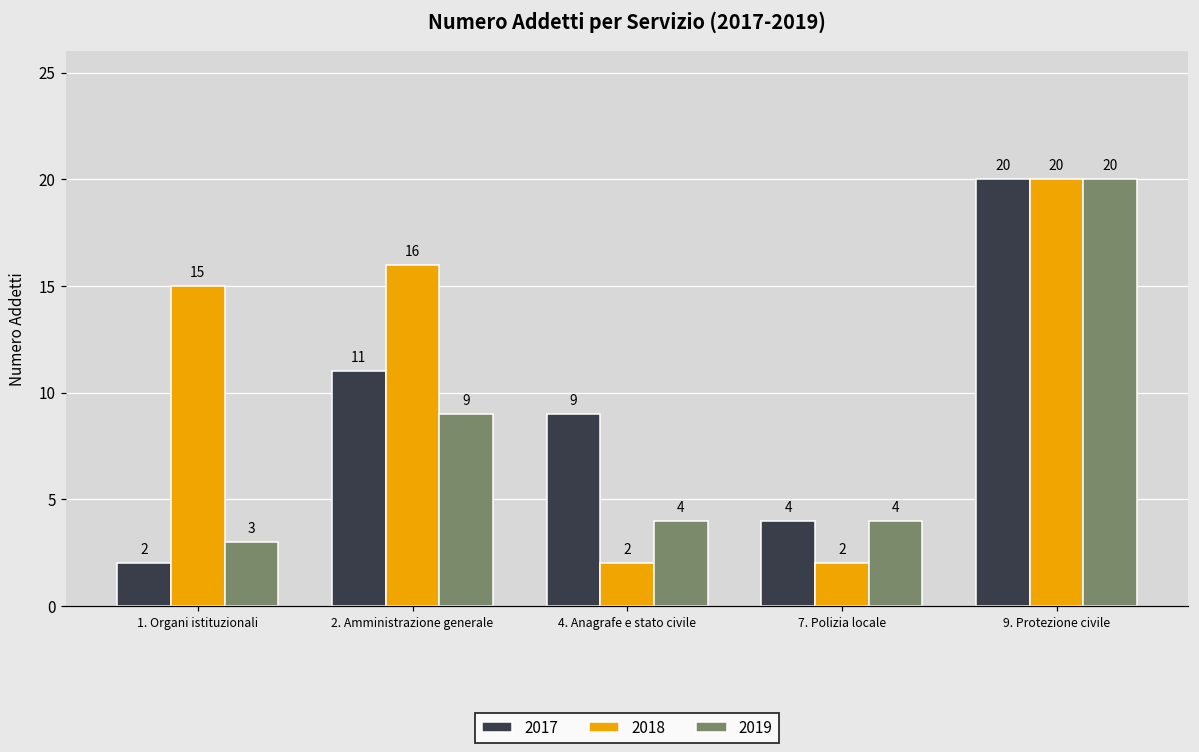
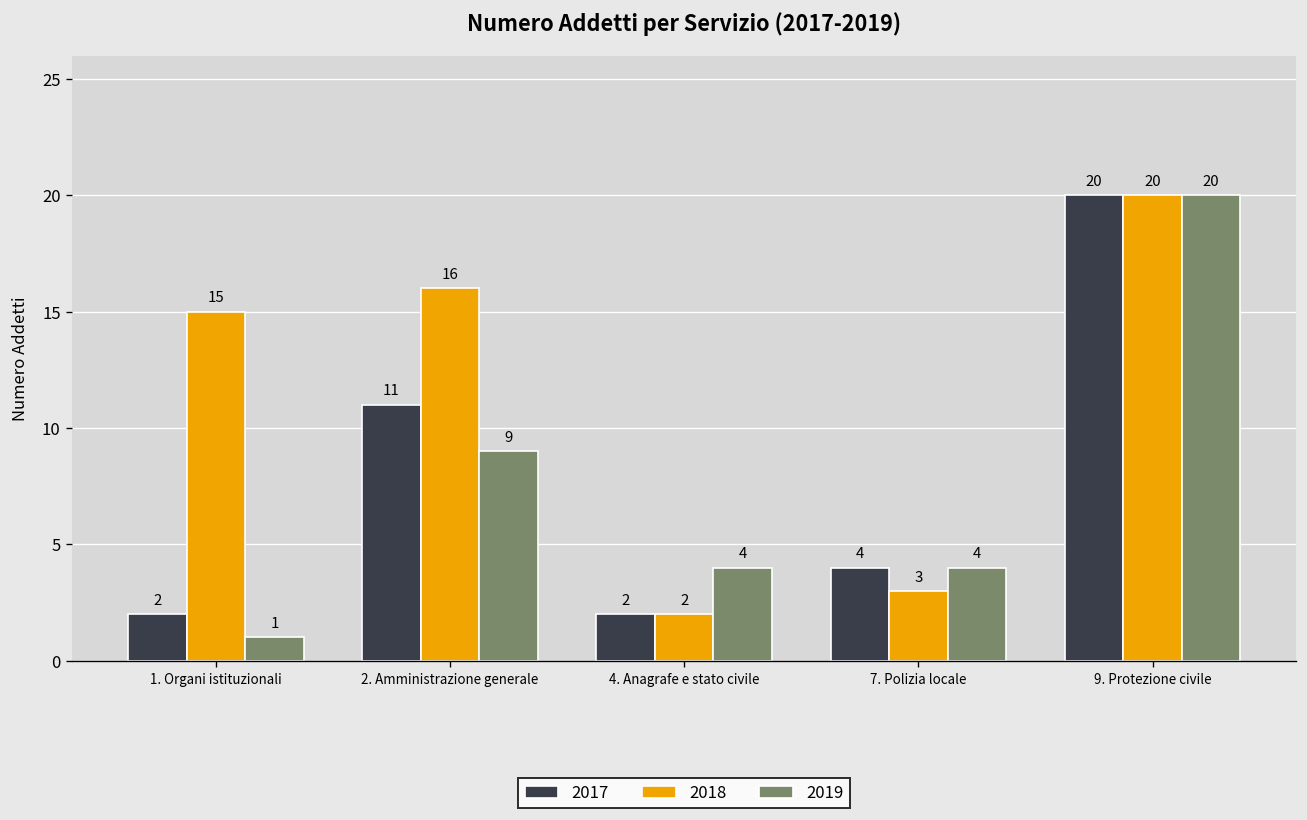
  {
    "2017": {
      "1. Organi istituzionali": 2,
      "2. Amministrazione generale": 11,
-     "4. Anagrafe e stato civile": 9,
+     "4. Anagrafe e stato civile": 2,
      "7. Polizia locale": 4,
      "9. Protezione civile": 20
    },
    "2018": {
      "1. Organi istituzionali": 15,
      "2. Amministrazione generale": 16,
      "4. Anagrafe e stato civile": 2,
-     "7. Polizia locale": 2,
+     "7. Polizia locale": 3,
      "9. Protezione civile": 20
    },
    "2019": {
-     "1. Organi istituzionali": 3,
+     "1. Organi istituzionali": 1,
      "2. Amministrazione generale": 9,
      "4. Anagrafe e stato civile": 4,
      "7. Polizia locale": 4,
      "9. Protezione civile": 20
    }
  }
